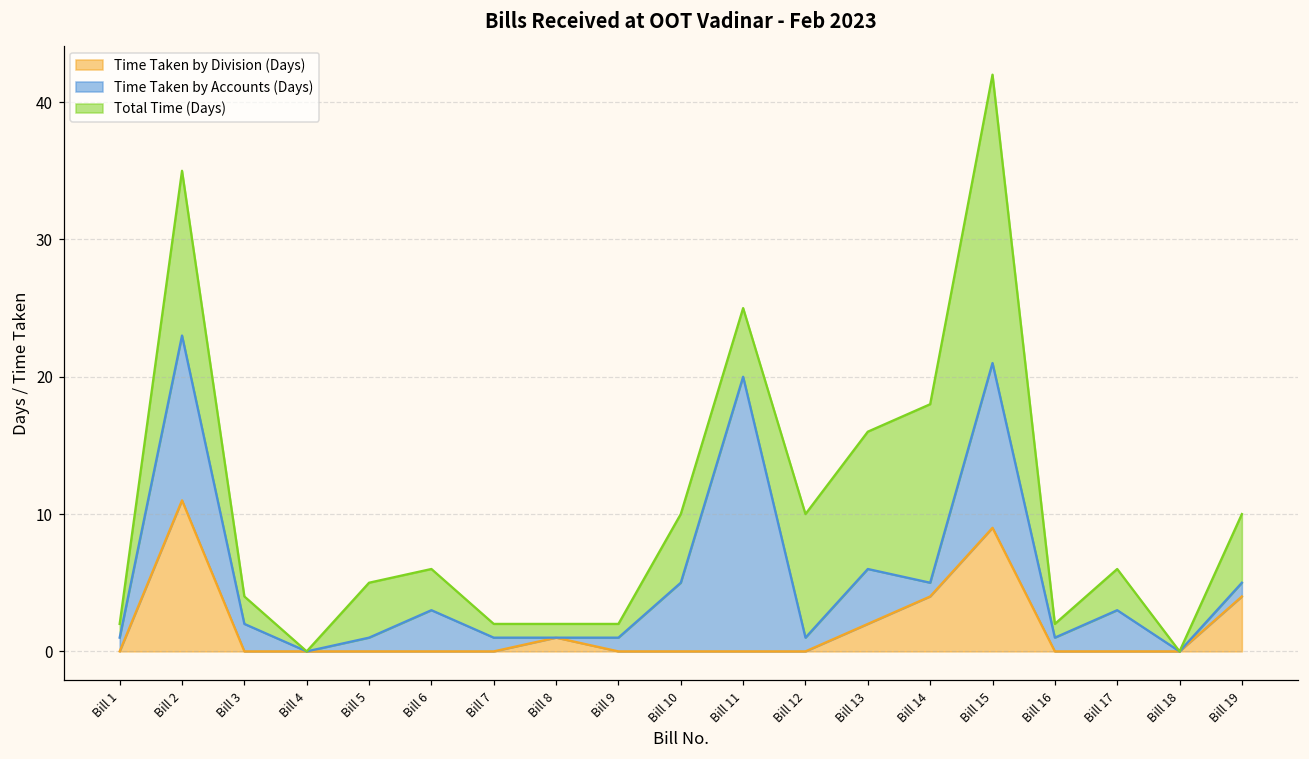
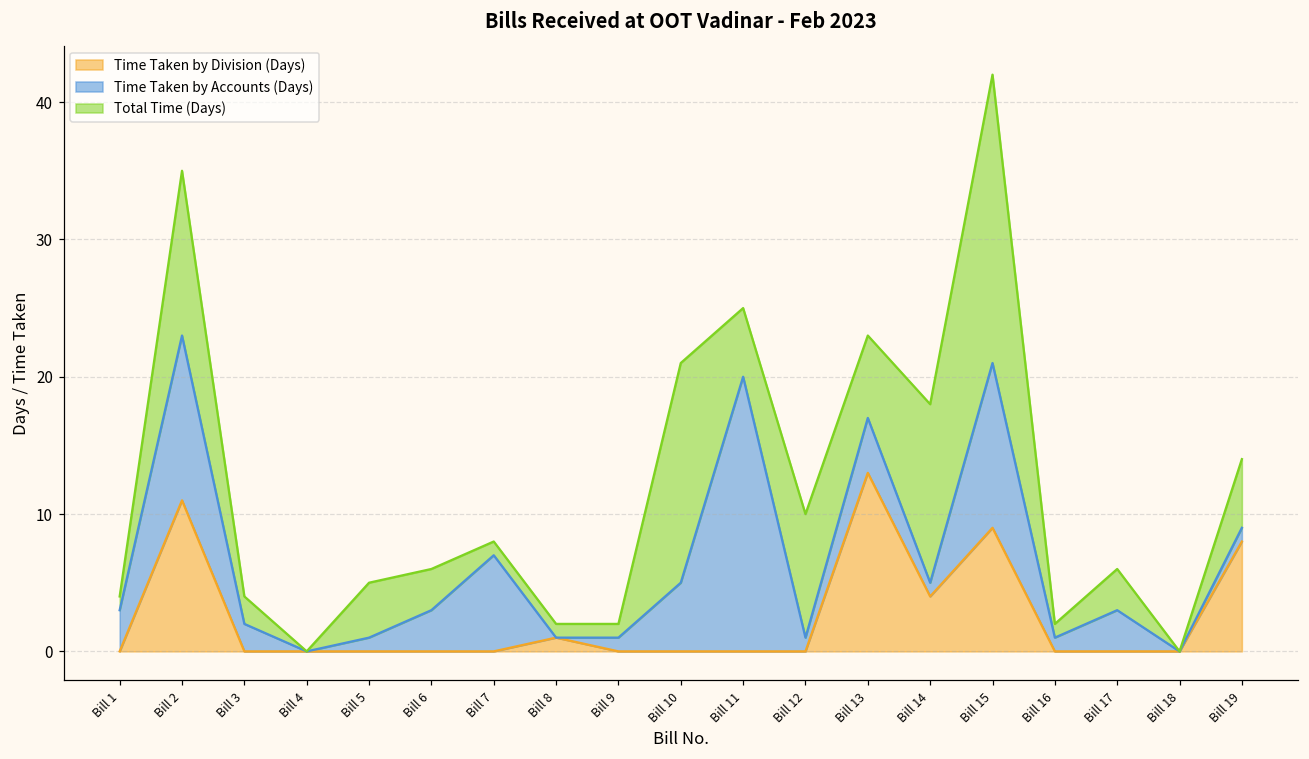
  {
    "Time Taken by Division (Days)": {
      "Bill 1": 0,
      "Bill 2": 11,
      "Bill 3": 0,
      "Bill 5": 0,
      "Bill 6": 0,
      "Bill 7": 0,
      "Bill 9": 0,
      "Bill 10": 0,
      "Bill 11": 0,
      "Bill 12": 0,
-     "Bill 13": 2,
+     "Bill 13": 13,
      "Bill 14": 4,
      "Bill 15": 9,
      "Bill 16": 0,
      "Bill 17": 0,
-     "Bill 19": 4
+     "Bill 19": 8
    },
    "Time Taken by Accounts (Days)": {
-     "Bill 1": 1,
+     "Bill 1": 3,
      "Bill 2": 12,
      "Bill 3": 2,
      "Bill 5": 1,
      "Bill 6": 3,
-     "Bill 7": 1,
+     "Bill 7": 7,
      "Bill 9": 1,
      "Bill 10": 5,
      "Bill 11": 20,
      "Bill 12": 1,
      "Bill 13": 4,
      "Bill 14": 1,
      "Bill 15": 12,
      "Bill 16": 1,
      "Bill 17": 3,
      "Bill 19": 1
    },
    "Total Time (Days)": {
      "Bill 1": 1,
      "Bill 2": 12,
      "Bill 3": 2,
      "Bill 5": 4,
      "Bill 6": 3,
      "Bill 7": 1,
      "Bill 8": 1,
      "Bill 9": 1,
-     "Bill 10": 5,
+     "Bill 10": 16,
      "Bill 11": 5,
      "Bill 12": 9,
-     "Bill 13": 10,
+     "Bill 13": 6,
      "Bill 14": 13,
      "Bill 15": 21,
      "Bill 16": 1,
      "Bill 17": 3,
      "Bill 19": 5
    }
  }
